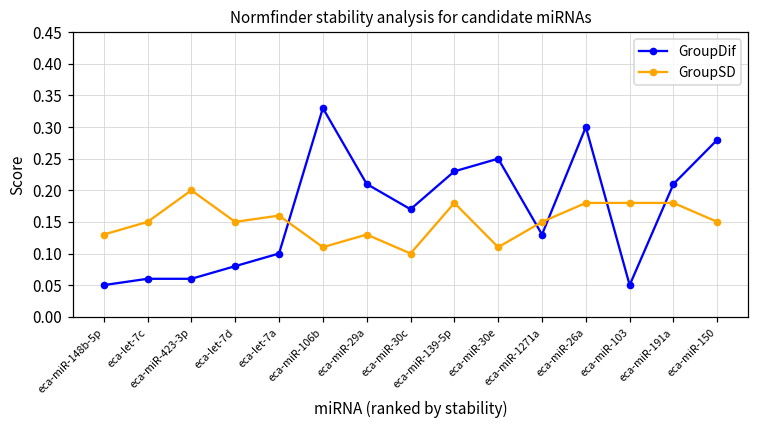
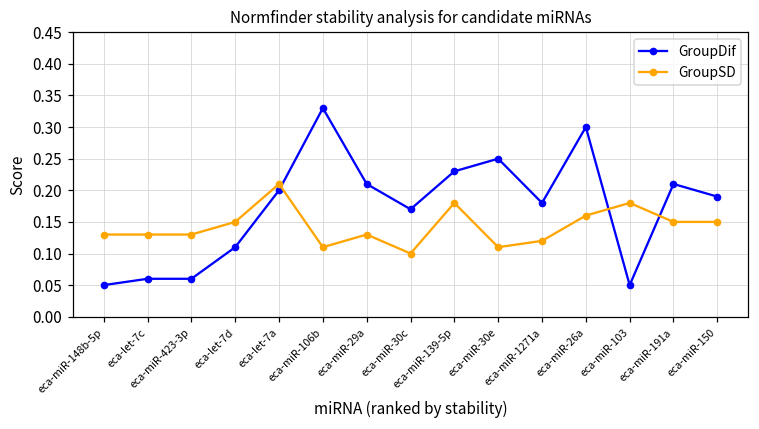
  {
    "GroupDif": {
      "eca-miR-148b-5p": 0.05,
      "eca-let-7c": 0.06,
      "eca-miR-423-3p": 0.06,
-     "eca-let-7d": 0.08,
-     "eca-let-7a": 0.1,
+     "eca-let-7d": 0.11,
+     "eca-let-7a": 0.2,
      "eca-miR-106b": 0.33,
      "eca-miR-29a": 0.21,
      "eca-miR-30c": 0.17,
      "eca-miR-139-5p": 0.23,
      "eca-miR-30e": 0.25,
-     "eca-miR-1271a": 0.13,
+     "eca-miR-1271a": 0.18,
      "eca-miR-26a": 0.30,
      "eca-miR-103": 0.05,
      "eca-miR-191a": 0.21,
-     "eca-miR-150": 0.28
+     "eca-miR-150": 0.19
    },
    "GroupSD": {
      "eca-miR-148b-5p": 0.13,
-     "eca-let-7c": 0.15,
-     "eca-miR-423-3p": 0.20,
+     "eca-let-7c": 0.13,
+     "eca-miR-423-3p": 0.13,
      "eca-let-7d": 0.15,
-     "eca-let-7a": 0.16,
+     "eca-let-7a": 0.21,
      "eca-miR-106b": 0.11,
      "eca-miR-29a": 0.13,
      "eca-miR-30c": 0.10,
      "eca-miR-139-5p": 0.18,
      "eca-miR-30e": 0.11,
-     "eca-miR-1271a": 0.15,
-     "eca-miR-26a": 0.18,
+     "eca-miR-1271a": 0.12,
+     "eca-miR-26a": 0.16,
      "eca-miR-103": 0.18,
-     "eca-miR-191a": 0.18,
+     "eca-miR-191a": 0.15,
      "eca-miR-150": 0.15
    }
  }
